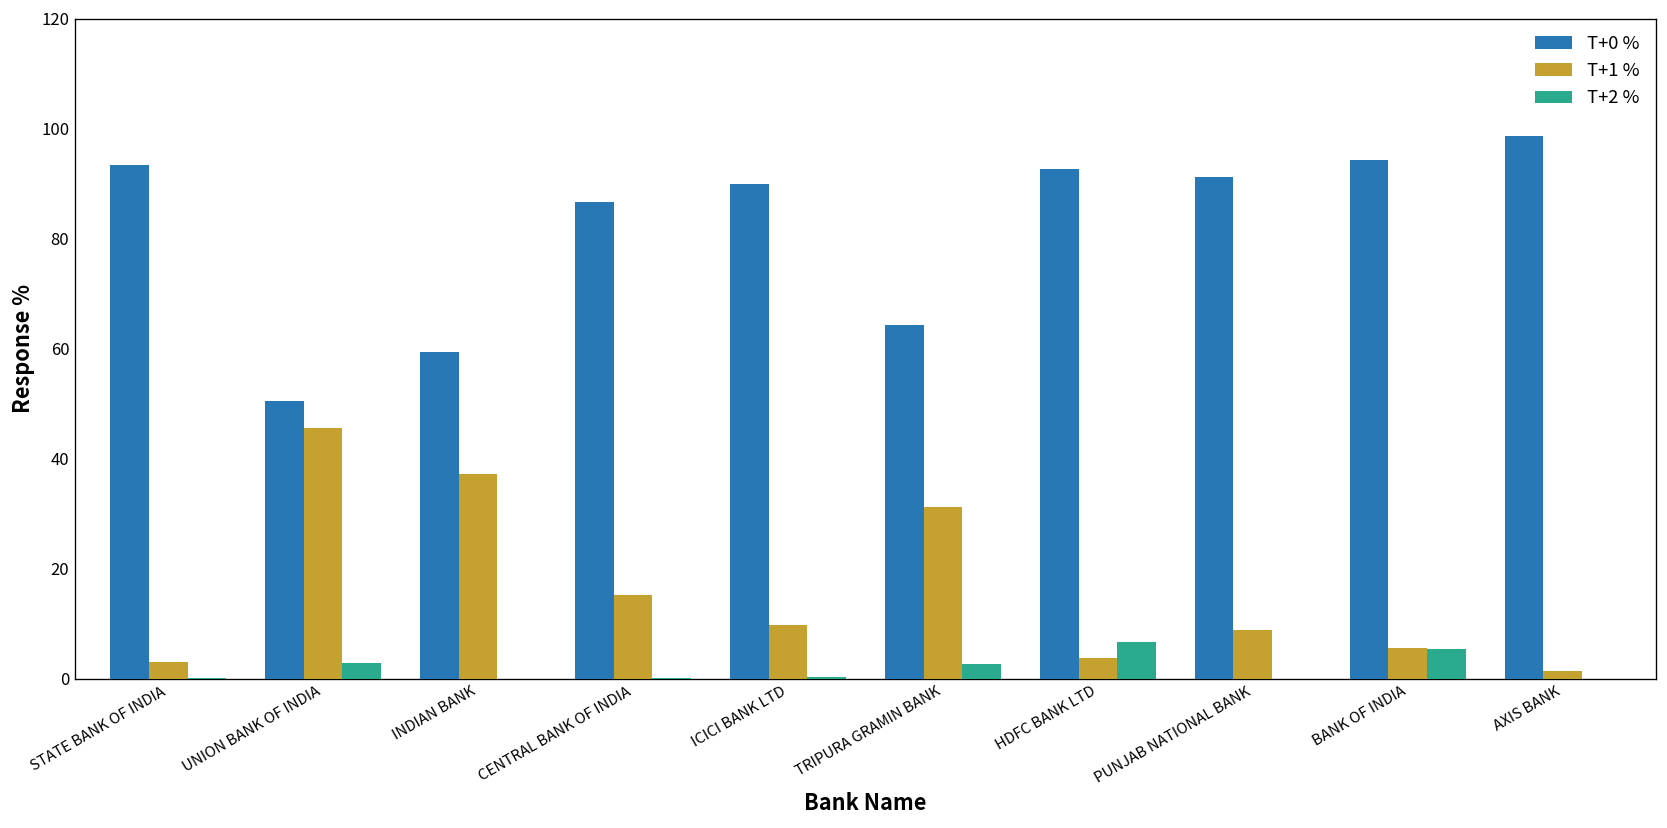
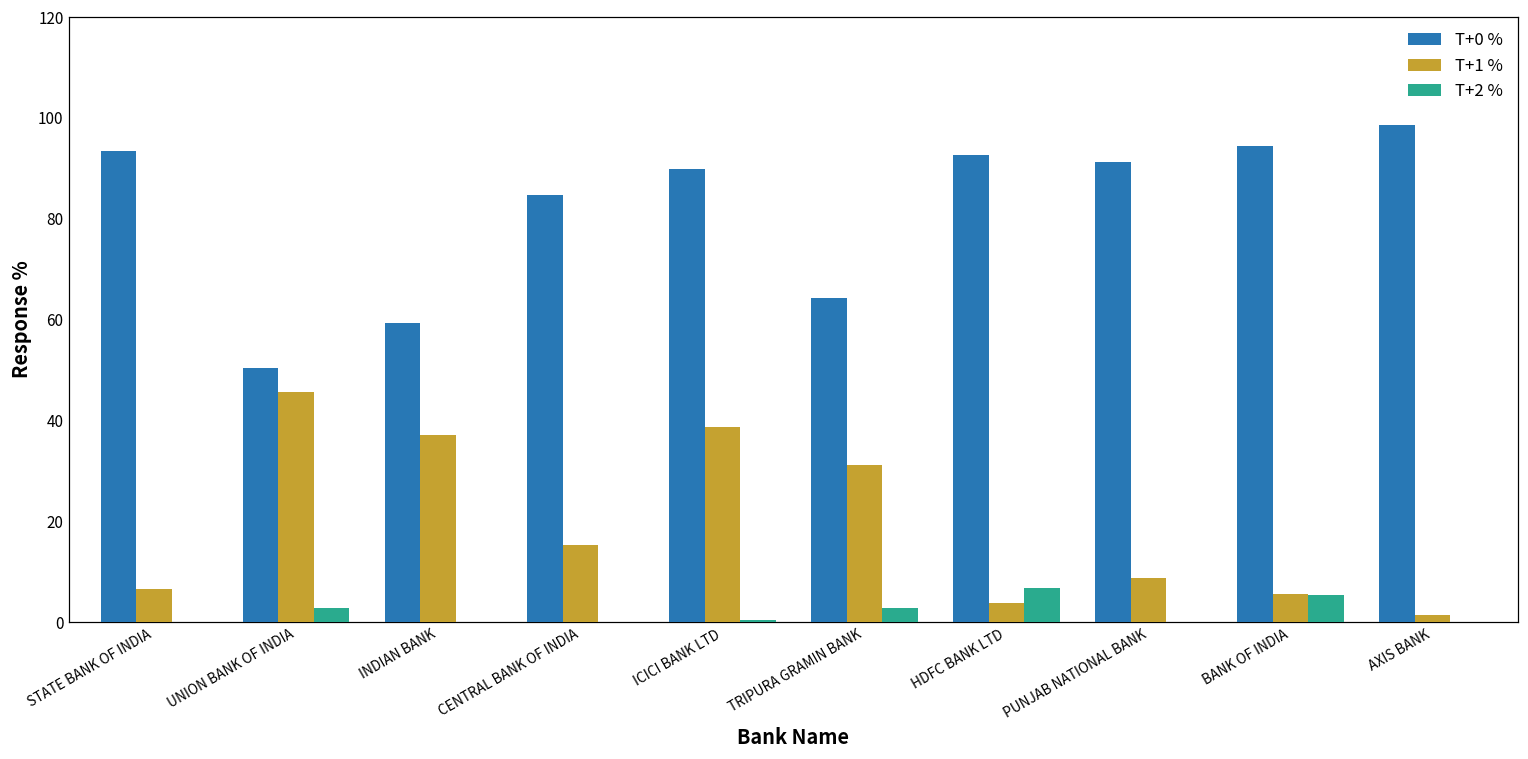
  {
    "T+0 %": {
      "STATE BANK OF INDIA": 93,
      "UNION BANK OF INDIA": 50,
      "INDIAN BANK": 59,
-     "CENTRAL BANK OF INDIA": 87,
+     "CENTRAL BANK OF INDIA": 85,
      "ICICI BANK LTD": 90,
      "TRIPURA GRAMIN BANK": 64,
      "HDFC BANK LTD": 93,
      "PUNJAB NATIONAL BANK": 91,
      "BANK OF INDIA": 94,
      "AXIS BANK": 99
    },
    "T+1 %": {
-     "STATE BANK OF INDIA": 3,
+     "STATE BANK OF INDIA": 6,
      "UNION BANK OF INDIA": 46,
      "INDIAN BANK": 37,
      "CENTRAL BANK OF INDIA": 15,
-     "ICICI BANK LTD": 10,
+     "ICICI BANK LTD": 39,
      "TRIPURA GRAMIN BANK": 31,
      "HDFC BANK LTD": 4,
      "PUNJAB NATIONAL BANK": 9,
      "BANK OF INDIA": 6,
      "AXIS BANK": 1
    },
    "T+2 %": {
      "UNION BANK OF INDIA": 3,
      "INDIAN BANK": 0,
      "TRIPURA GRAMIN BANK": 3,
      "HDFC BANK LTD": 7,
      "PUNJAB NATIONAL BANK": 0,
      "BANK OF INDIA": 5,
      "AXIS BANK": 0
    }
  }
